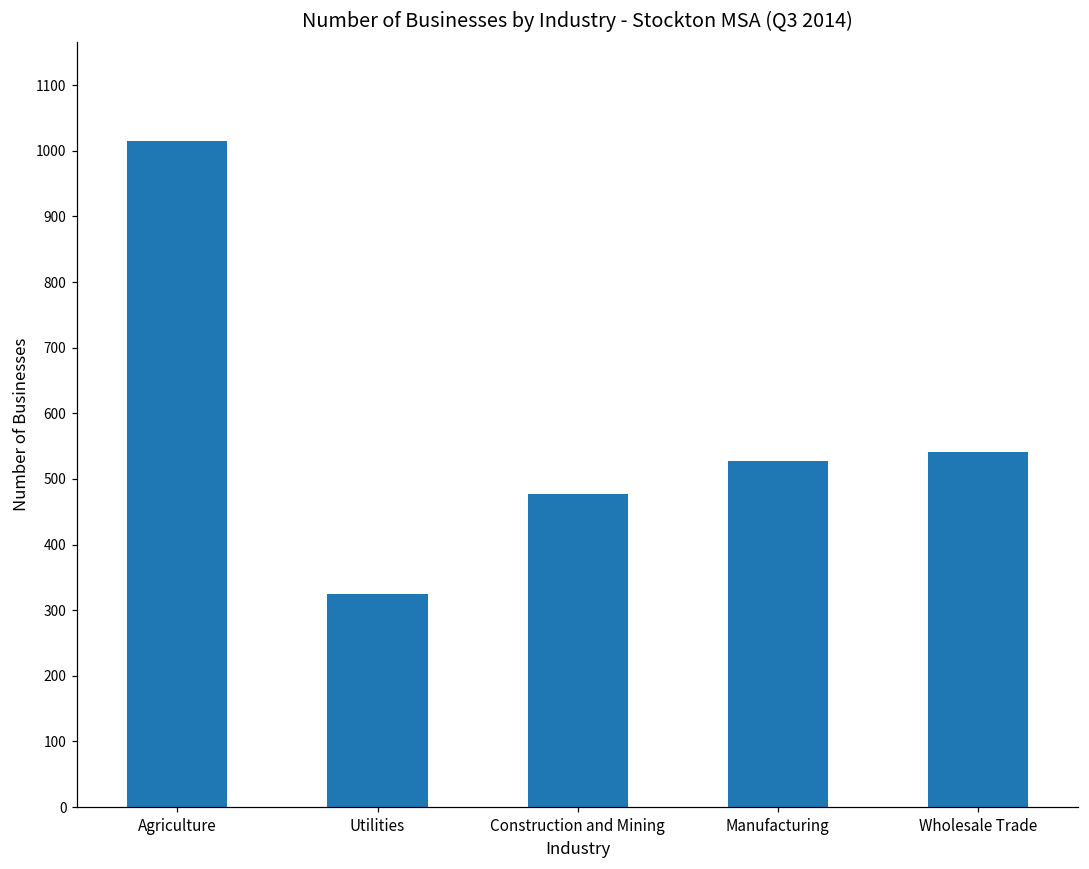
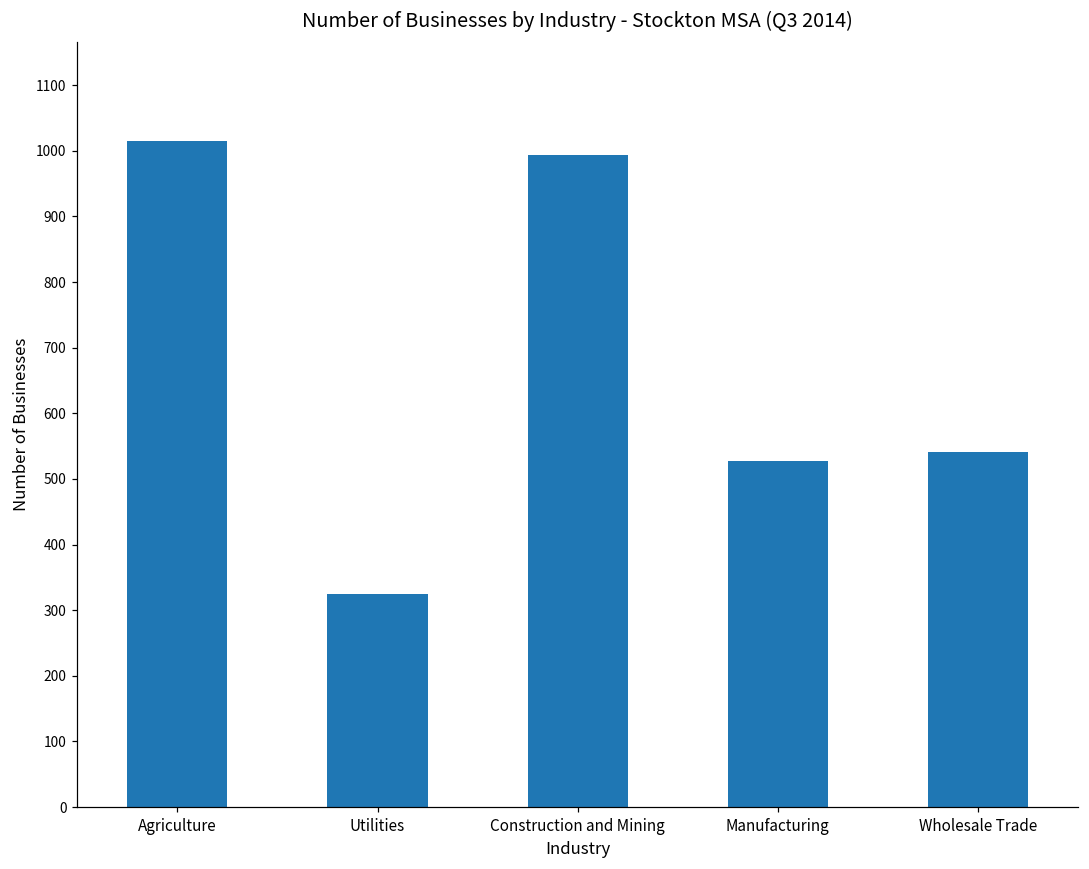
  {
    "Agriculture": 1020,
    "Utilities": 320,
-   "Construction and Mining": 480,
+   "Construction and Mining": 990,
    "Manufacturing": 530,
    "Wholesale Trade": 540
  }
